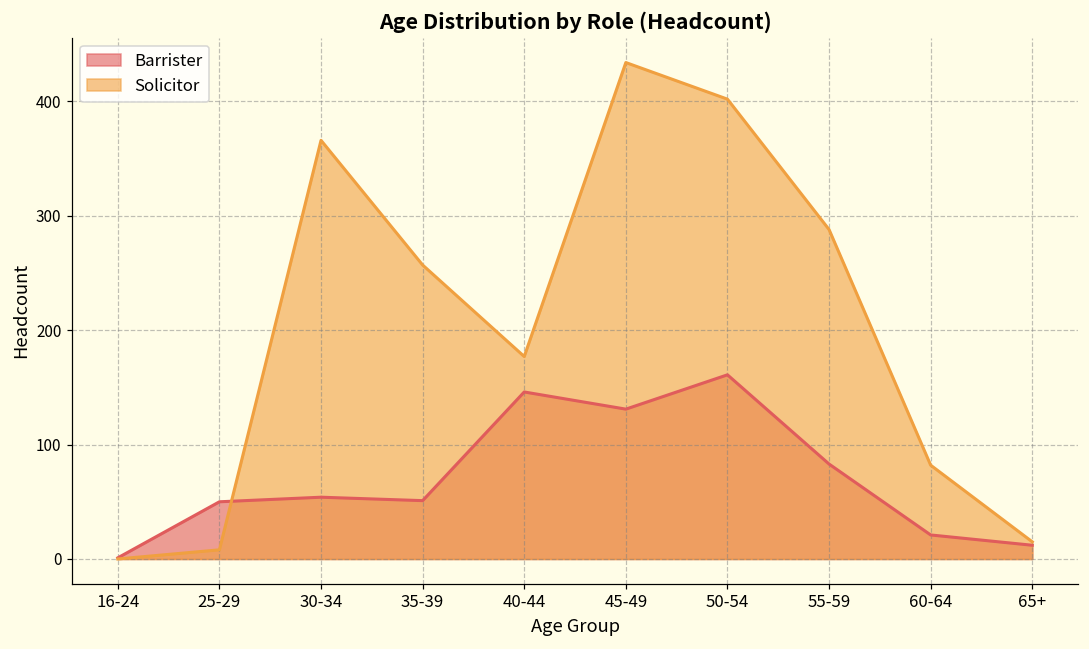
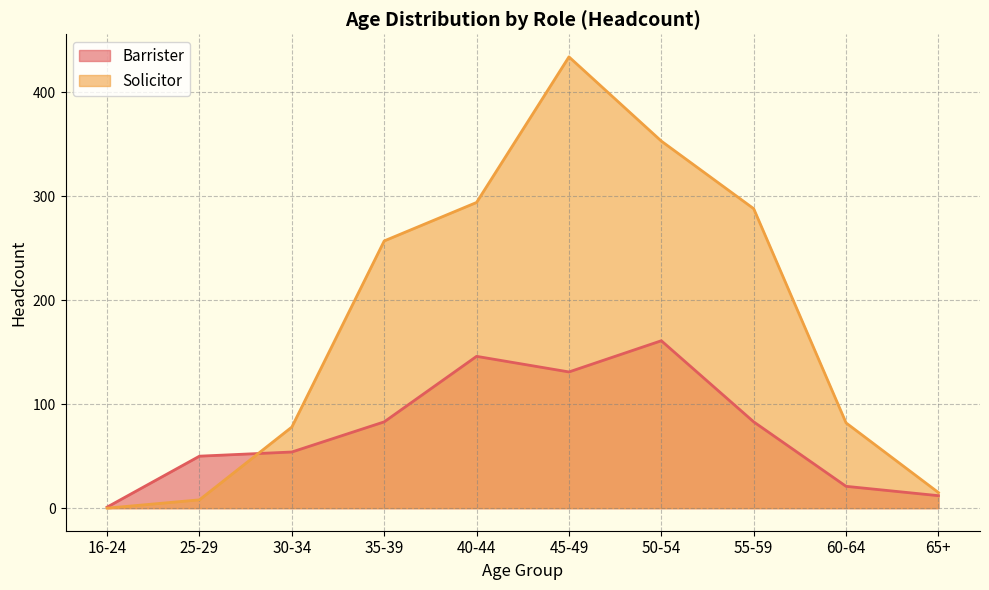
  {
    "Barrister": {
      "25-29": 50,
      "30-34": 54,
-     "35-39": 51,
+     "35-39": 83,
      "40-44": 146,
      "45-49": 131,
      "50-54": 161,
      "55-59": 83,
      "60-64": 21,
      "65+": 12
    },
    "Solicitor": {
      "25-29": 8,
-     "30-34": 366,
+     "30-34": 78,
      "35-39": 257,
-     "40-44": 177,
+     "40-44": 294,
      "45-49": 434,
-     "50-54": 402,
+     "50-54": 353,
      "55-59": 288,
      "60-64": 82,
      "65+": 15
    }
  }
